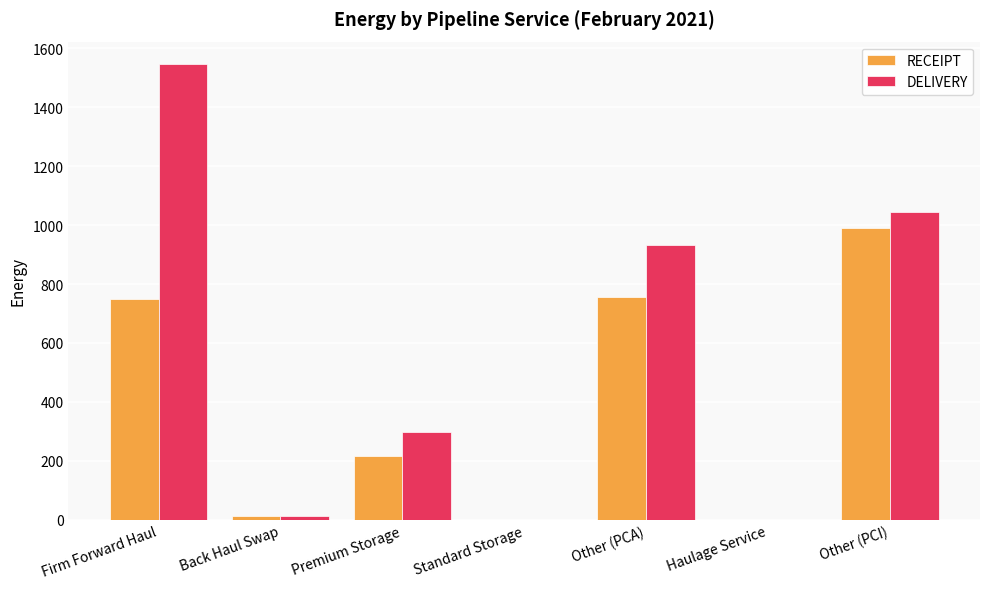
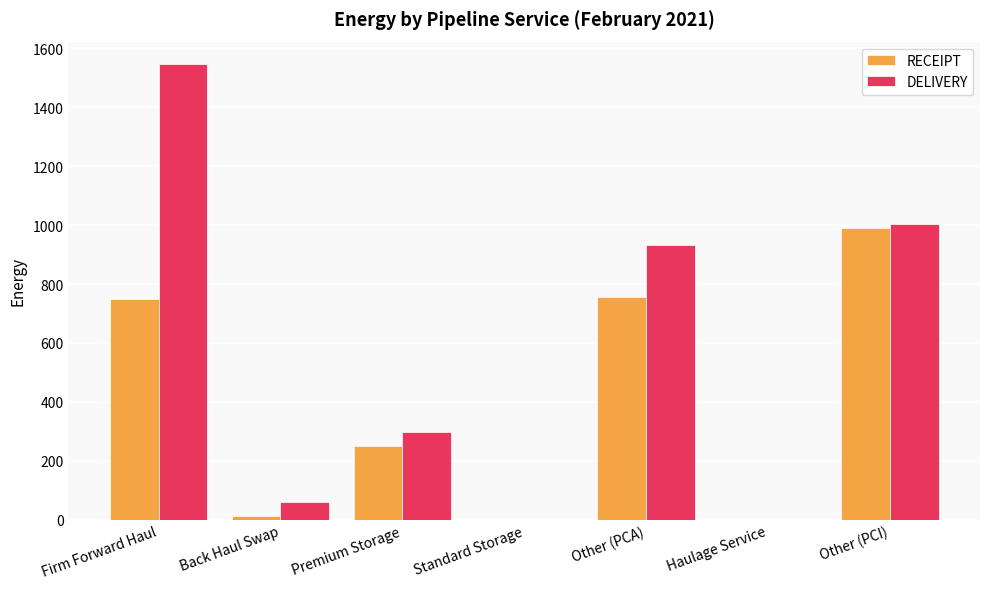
  {
    "RECEIPT": {
      "Firm Forward Haul": 750,
      "Back Haul Swap": 10,
-     "Premium Storage": 220,
+     "Premium Storage": 250,
      "Standard Storage": 0,
      "Other (PCA)": 760,
      "Haulage Service": 0,
      "Other (PCI)": 990
    },
    "DELIVERY": {
      "Firm Forward Haul": 1550,
-     "Back Haul Swap": 10,
+     "Back Haul Swap": 60,
      "Premium Storage": 300,
      "Standard Storage": 0,
      "Other (PCA)": 930,
      "Haulage Service": 0,
-     "Other (PCI)": 1050
+     "Other (PCI)": 1000
    }
  }
